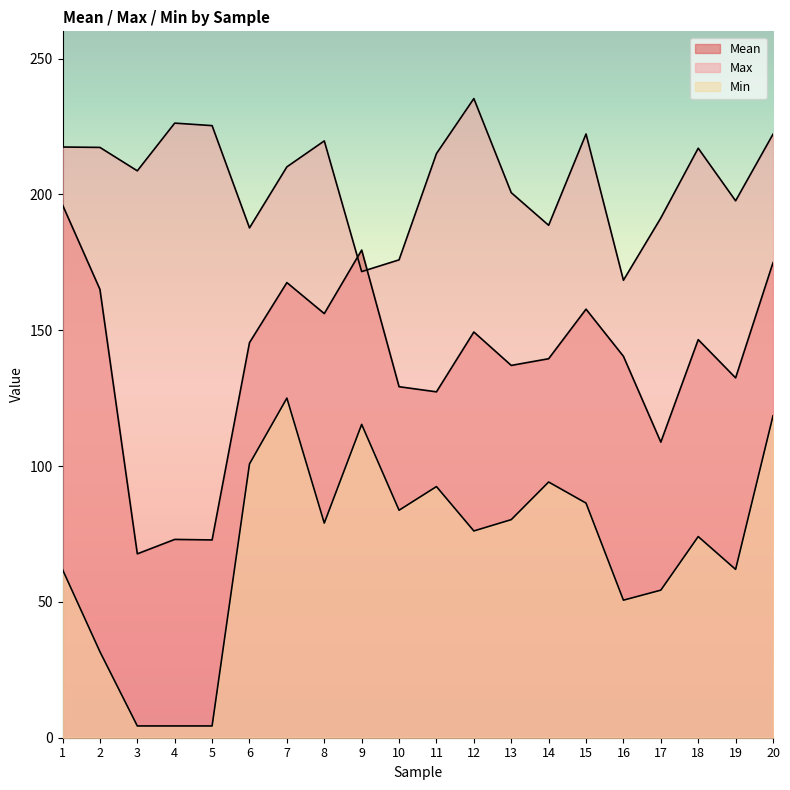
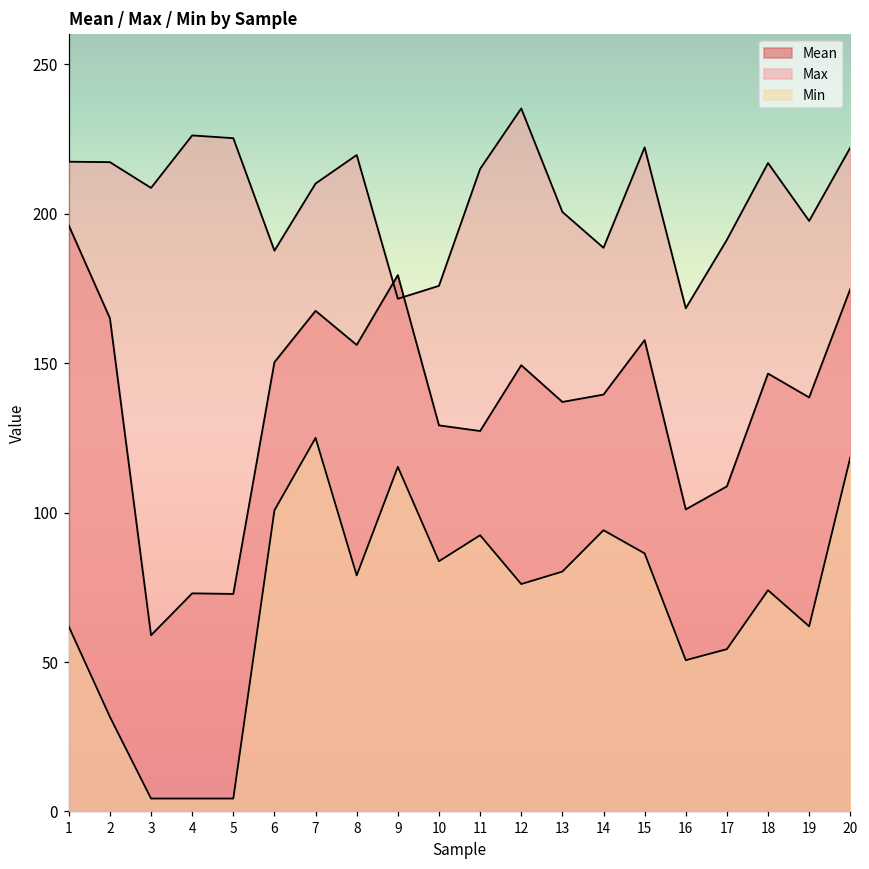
  {
    "Mean": {
      "1": 196,
      "2": 165,
-     "3": 68,
+     "3": 59,
      "4": 73,
      "5": 73,
-     "6": 145,
+     "6": 150,
      "7": 168,
      "8": 156,
      "9": 179,
      "10": 129,
      "11": 127,
      "12": 149,
      "13": 137,
      "14": 139,
      "15": 158,
-     "16": 140,
+     "16": 101,
      "17": 109,
      "18": 147,
-     "19": 132,
+     "19": 139,
      "20": 175
    }
  }
